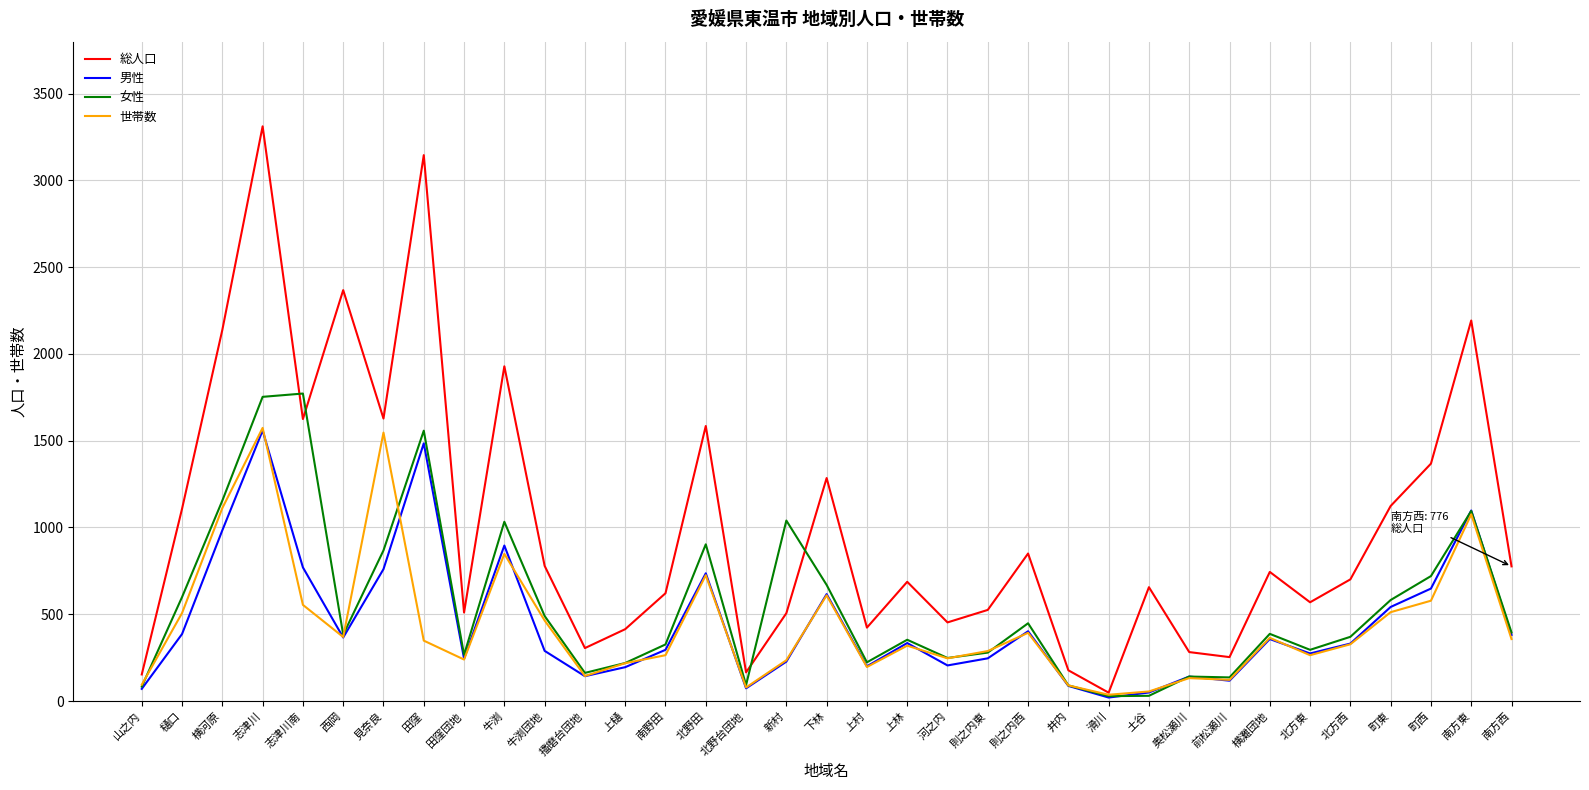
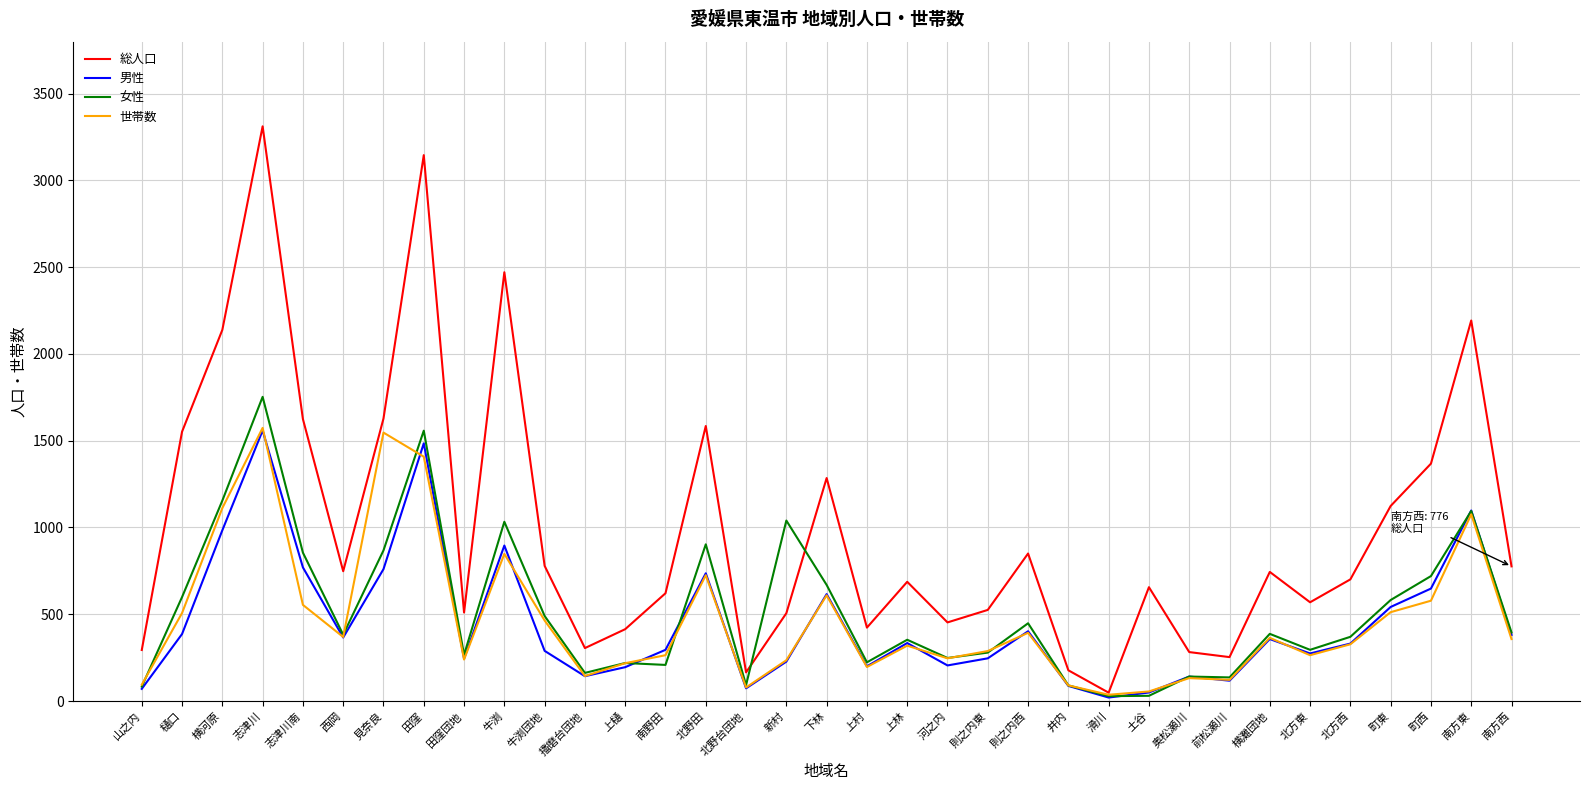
  {
    "総人口": {
-     "山之内": 150,
-     "樋口": 1110,
+     "山之内": 290,
+     "樋口": 1550,
      "横河原": 2140,
      "志津川": 3310,
      "志津川南": 1630,
-     "西岡": 2370,
+     "西岡": 750,
      "見奈良": 1630,
      "田窪": 3150,
      "田窪団地": 510,
-     "牛渕": 1930,
+     "牛渕": 2470,
      "牛渕団地": 780,
      "播磨台団地": 310,
      "上樋": 410,
      "南野田": 620,
      "北野田": 1590,
      "北野台団地": 170,
      "新村": 510,
      "下林": 1290,
      "上村": 420,
      "上林": 690,
      "河之内": 450,
      "則之内東": 530,
      "則之内西": 850,
      "井内": 180,
      "土谷": 660,
      "奥松瀬川": 280,
      "前松瀬川": 250,
      "横灘団地": 740,
      "北方東": 570,
      "北方西": 700,
      "町東": 1120,
      "町西": 1370,
      "南方東": 2190,
      "南方西": 780
    },
    "男性": {
      "樋口": 390,
      "横河原": 980,
      "志津川": 1560,
      "志津川南": 770,
      "見奈良": 760,
      "田窪": 1490,
      "牛渕": 900,
      "牛渕団地": 290,
      "上樋": 200,
      "南野田": 300,
      "上林": 330,
      "河之内": 210,
      "則之内東": 250,
      "町東": 540,
      "町西": 650
    },
    "女性": {
      "樋口": 600,
      "横河原": 1160,
      "志津川": 1750,
-     "志津川南": 1770,
+     "志津川南": 860,
      "見奈良": 870,
      "田窪": 1560,
      "田窪団地": 270,
      "牛渕": 1030,
      "牛渕団地": 490,
      "播磨台団地": 160,
-     "南野田": 330,
+     "南野田": 210,
      "北野田": 900,
      "新村": 1040,
      "下林": 670,
      "上村": 220,
      "上林": 350,
      "則之内西": 450,
      "土谷": 30,
      "横灘団地": 390,
      "北方東": 300,
      "北方西": 370,
      "町東": 580,
      "町西": 720
    },
    "世帯数": {
      "樋口": 510,
      "横河原": 1110,
      "志津川": 1570,
      "志津川南": 550,
      "見奈良": 1550,
-     "田窪": 350,
+     "田窪": 1410,
      "牛渕": 850,
      "牛渕団地": 460,
      "南野田": 260,
      "上林": 320,
      "町東": 510,
      "町西": 580,
      "南方西": 360
    }
  }
